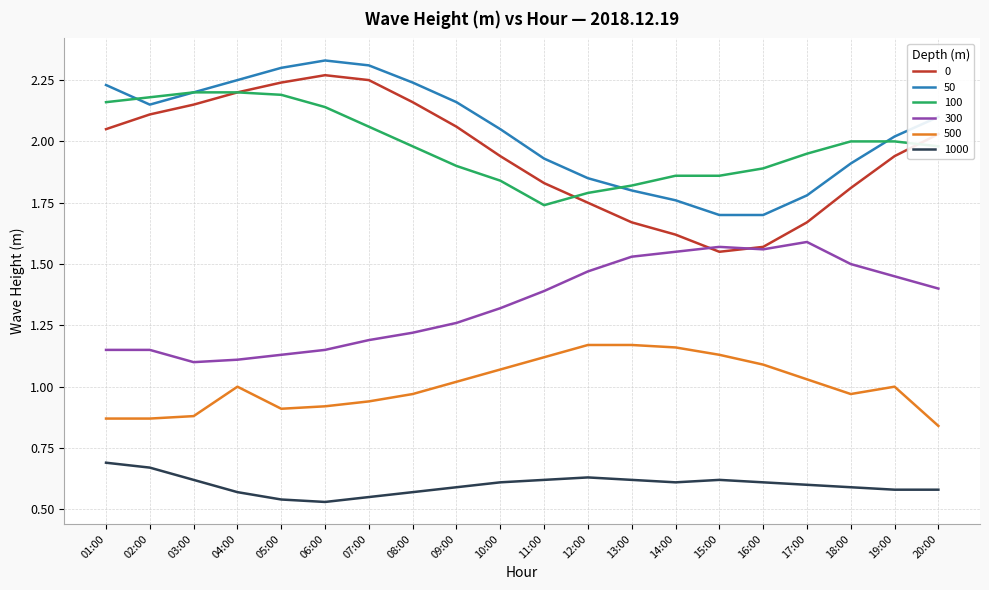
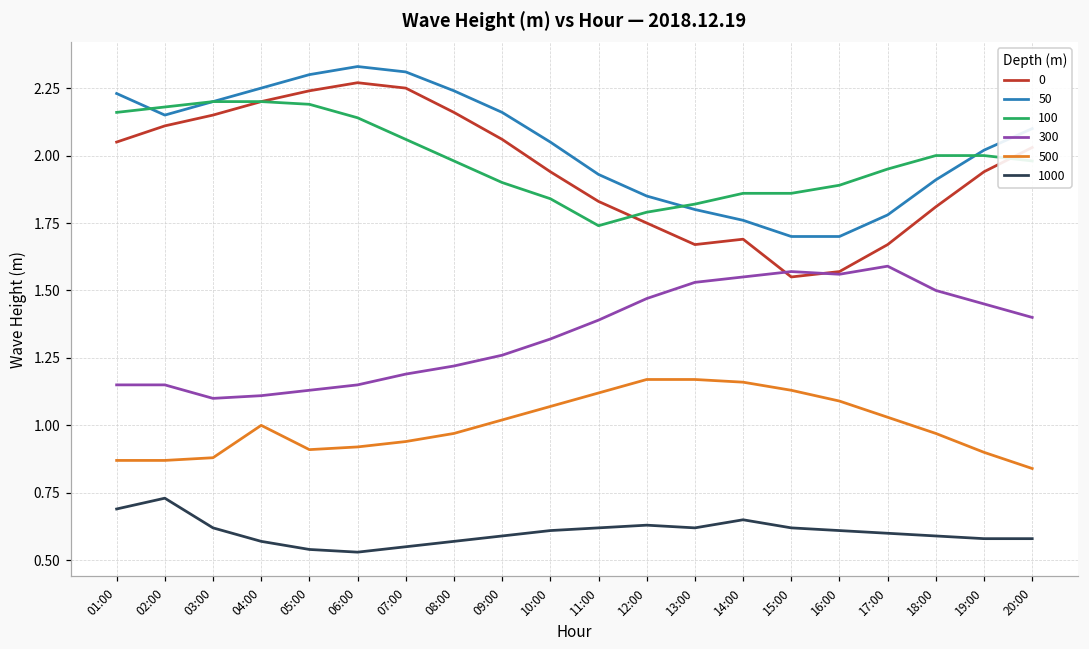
  {
    "0": {
      "01:00": 2.05,
      "02:00": 2.11,
      "03:00": 2.15,
      "05:00": 2.24,
      "06:00": 2.27,
      "07:00": 2.25,
      "08:00": 2.16,
      "09:00": 2.06,
      "10:00": 1.94,
      "11:00": 1.83,
      "12:00": 1.75,
      "13:00": 1.67,
-     "14:00": 1.62,
+     "14:00": 1.69,
      "15:00": 1.55,
      "17:00": 1.67,
      "18:00": 1.81,
      "19:00": 1.94
    },
    "50": {
      "01:00": 2.23,
      "02:00": 2.15,
      "04:00": 2.25,
      "05:00": 2.30,
      "06:00": 2.33,
      "07:00": 2.31,
      "08:00": 2.24,
      "09:00": 2.16,
      "10:00": 2.05,
      "11:00": 1.93,
      "12:00": 1.85,
      "13:00": 1.80,
      "14:00": 1.76,
      "15:00": 1.70,
      "16:00": 1.70,
      "17:00": 1.78,
      "18:00": 1.91,
      "19:00": 2.02
    },
    "100": {
      "01:00": 2.16,
      "02:00": 2.18,
      "05:00": 2.19,
      "06:00": 2.14,
      "07:00": 2.06,
      "08:00": 1.98,
      "09:00": 1.90,
      "10:00": 1.84,
      "11:00": 1.74,
      "12:00": 1.79,
      "13:00": 1.82,
      "14:00": 1.86,
      "15:00": 1.86,
      "16:00": 1.89,
      "17:00": 1.95,
      "18:00": 2.00,
      "19:00": 2.00
    },
    "300": {
      "01:00": 1.15,
      "02:00": 1.15,
      "03:00": 1.10,
      "04:00": 1.11,
      "05:00": 1.13,
      "06:00": 1.15,
      "07:00": 1.19,
      "08:00": 1.22,
      "09:00": 1.26,
      "10:00": 1.32,
      "11:00": 1.39,
      "12:00": 1.47,
      "13:00": 1.53,
      "14:00": 1.55,
      "15:00": 1.57,
      "17:00": 1.59,
      "18:00": 1.50,
      "19:00": 1.45,
      "20:00": 1.40
    },
    "500": {
      "01:00": 0.87,
      "02:00": 0.87,
      "03:00": 0.88,
      "04:00": 1.0,
      "05:00": 0.9,
      "06:00": 0.92,
      "07:00": 0.94,
      "08:00": 0.97,
      "09:00": 1.02,
      "10:00": 1.07,
      "11:00": 1.12,
      "12:00": 1.17,
      "13:00": 1.17,
      "14:00": 1.16,
      "15:00": 1.13,
      "16:00": 1.1,
      "17:00": 1.03,
      "18:00": 0.97,
-     "19:00": 1.0,
+     "19:00": 0.9,
      "20:00": 0.84
    },
    "1000": {
      "01:00": 0.69,
-     "02:00": 0.67,
+     "02:00": 0.73,
      "03:00": 0.62,
      "04:00": 0.57,
      "05:00": 0.54,
      "06:00": 0.53,
      "07:00": 0.55,
      "08:00": 0.57,
      "09:00": 0.59,
      "10:00": 0.61,
      "11:00": 0.62,
      "12:00": 0.63,
      "13:00": 0.62,
-     "14:00": 0.61,
+     "14:00": 0.65,
      "15:00": 0.62,
      "16:00": 0.61,
      "17:00": 0.60,
      "18:00": 0.59,
      "19:00": 0.58,
      "20:00": 0.58
    }
  }
